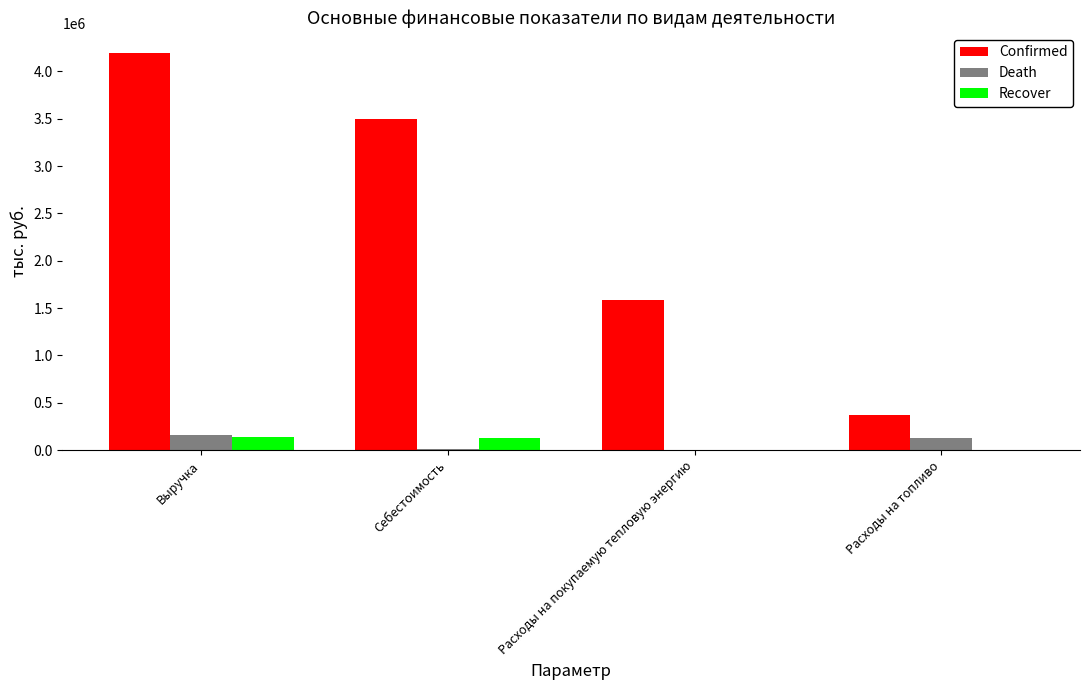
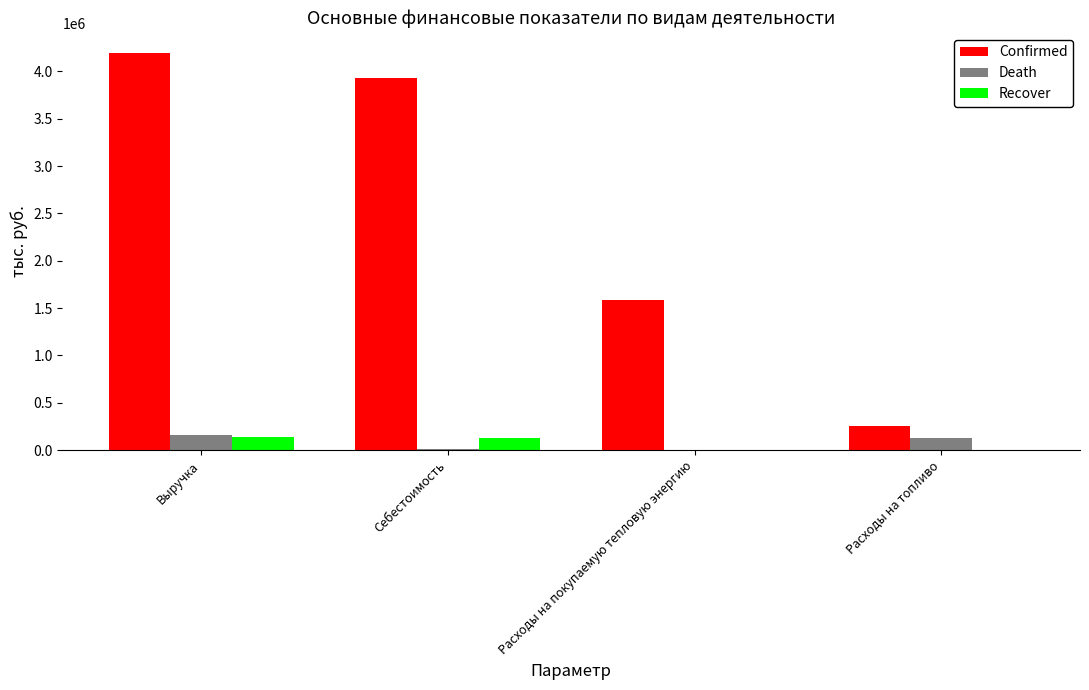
  {
    "Confirmed": {
      "Выручка": 4200000,
-     "Себестоимость": 3500000,
+     "Себестоимость": 3900000,
      "Расходы на покупаемую тепловую энергию": 1600000,
-     "Расходы на топливо": 400000
+     "Расходы на топливо": 300000
    },
    "Death": {
      "Выручка": 200000,
      "Расходы на покупаемую тепловую энергию": 0,
      "Расходы на топливо": 100000
    },
    "Recover": {
      "Выручка": 100000,
      "Себестоимость": 100000,
      "Расходы на топливо": 0
    }
  }
